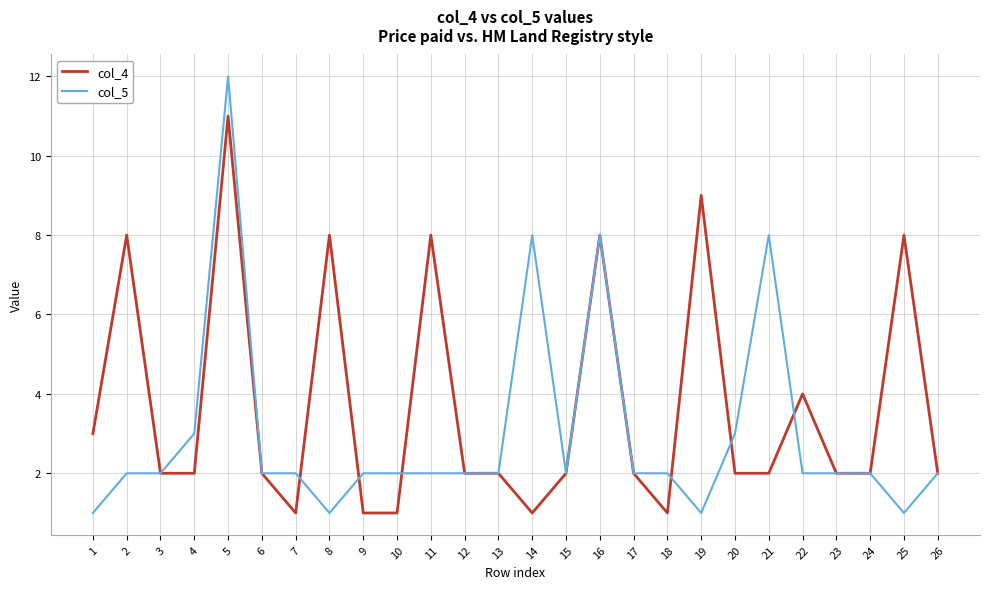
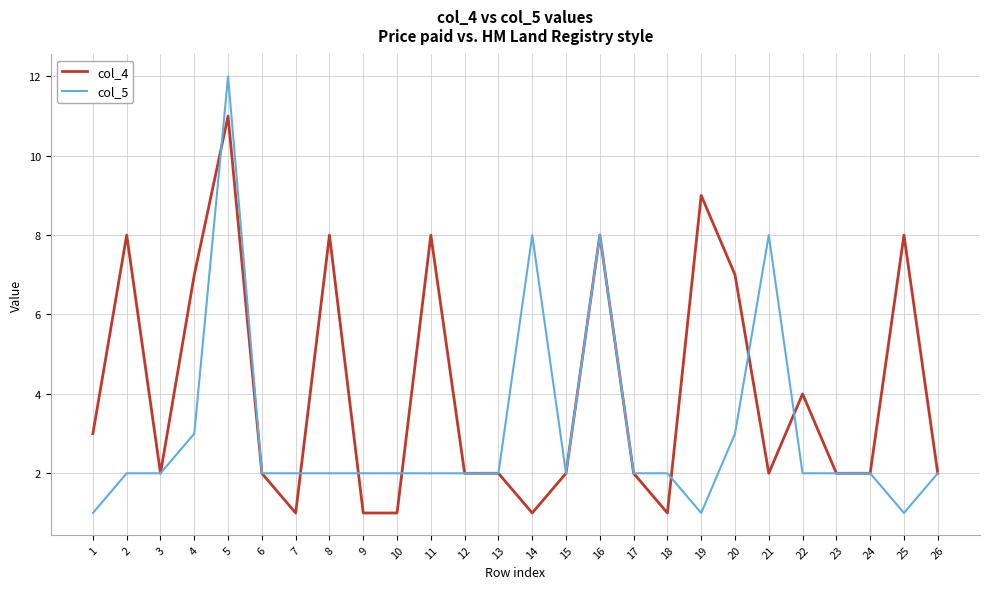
  {
    "col_4": {
      "1": 3,
      "2": 8,
-     "4": 2,
+     "4": 7,
      "5": 11,
      "7": 1,
      "8": 8,
      "9": 1,
      "10": 1,
      "11": 8,
      "14": 1,
      "18": 1,
      "19": 9,
-     "20": 2,
+     "20": 7,
      "21": 2,
      "22": 4,
      "25": 8
    },
    "col_5": {
      "1": 1,
      "2": 2,
      "4": 3,
      "5": 12,
      "7": 2,
-     "8": 1,
+     "8": 2,
      "9": 2,
      "10": 2,
      "11": 2,
      "14": 8,
      "18": 2,
      "19": 1,
      "20": 3,
      "21": 8,
      "22": 2,
      "25": 1
    }
  }
